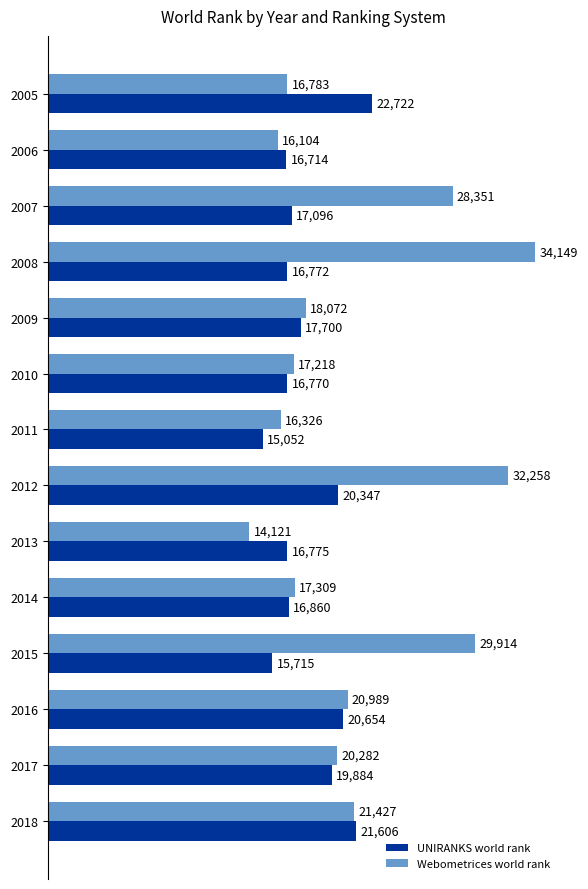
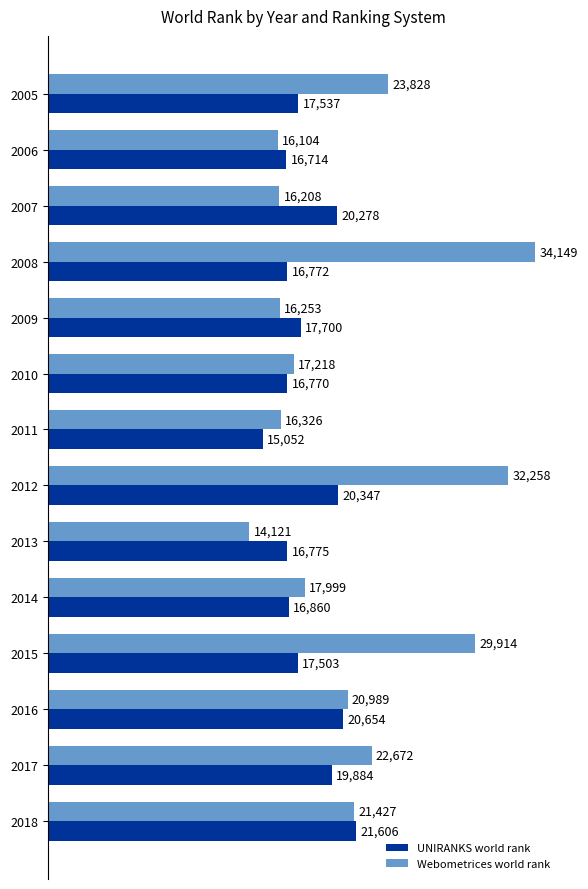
  {
    "UNIRANKS world rank": {
-     "2005": "22,722",
+     "2005": "17,537",
      "2006": "16,714",
-     "2007": "17,096",
+     "2007": "20,278",
      "2008": "16,772",
      "2009": "17,700",
      "2010": "16,770",
      "2011": "15,052",
      "2012": "20,347",
      "2013": "16,775",
      "2014": "16,860",
-     "2015": "15,715",
+     "2015": "17,503",
      "2016": "20,654",
      "2017": "19,884",
      "2018": "21,606"
    },
    "Webometrices world rank": {
-     "2005": "16,783",
+     "2005": "23,828",
      "2006": "16,104",
-     "2007": "28,351",
+     "2007": "16,208",
      "2008": "34,149",
-     "2009": "18,072",
+     "2009": "16,253",
      "2010": "17,218",
      "2011": "16,326",
      "2012": "32,258",
      "2013": "14,121",
-     "2014": "17,309",
+     "2014": "17,999",
      "2015": "29,914",
      "2016": "20,989",
-     "2017": "20,282",
+     "2017": "22,672",
      "2018": "21,427"
    }
  }
